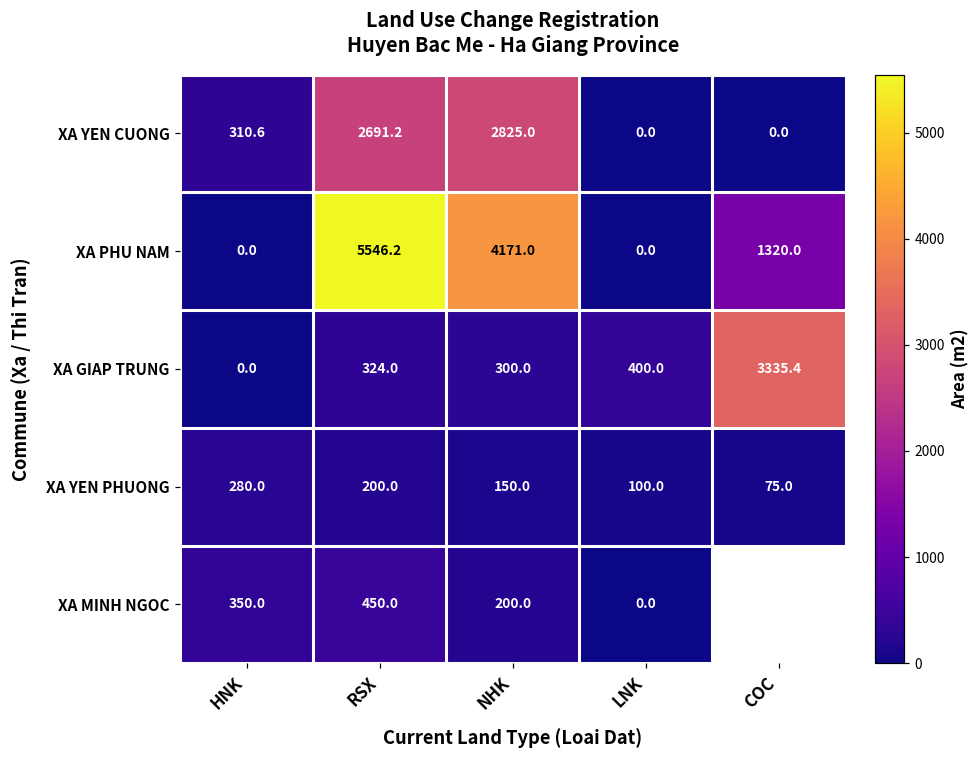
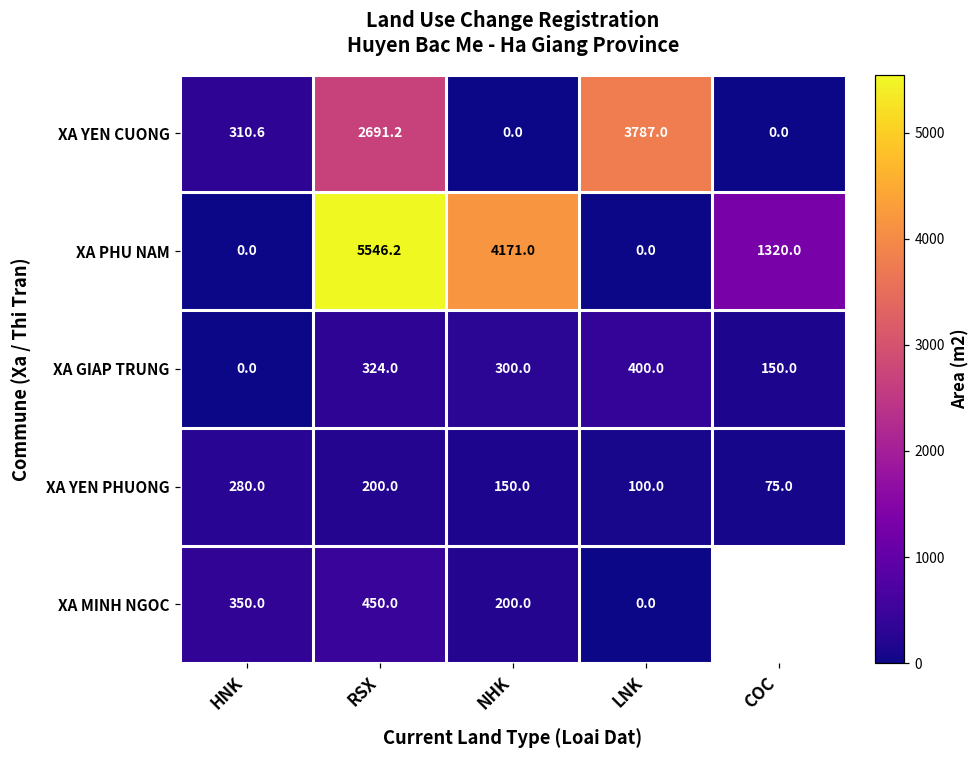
  {
    "XA YEN CUONG": {
      "HNK": 310.6,
      "RSX": 2691.2,
-     "NHK": 2825.0,
-     "LNK": 0.0,
+     "NHK": 0.0,
+     "LNK": 3787.0,
      "COC": 0.0
    },
    "XA PHU NAM": {
      "HNK": 0.0,
      "RSX": 5546.2,
      "NHK": 4171.0,
      "LNK": 0.0,
      "COC": 1320.0
    },
    "XA GIAP TRUNG": {
      "HNK": 0.0,
      "RSX": 324.0,
      "NHK": 300.0,
      "LNK": 400.0,
-     "COC": 3335.4
+     "COC": 150.0
    },
    "XA YEN PHUONG": {
      "HNK": 280.0,
      "RSX": 200.0,
      "NHK": 150.0,
      "LNK": 100.0,
      "COC": 75.0
    },
    "XA MINH NGOC": {
      "HNK": 350.0,
      "RSX": 450.0,
      "NHK": 200.0,
      "LNK": 0.0
    }
  }
